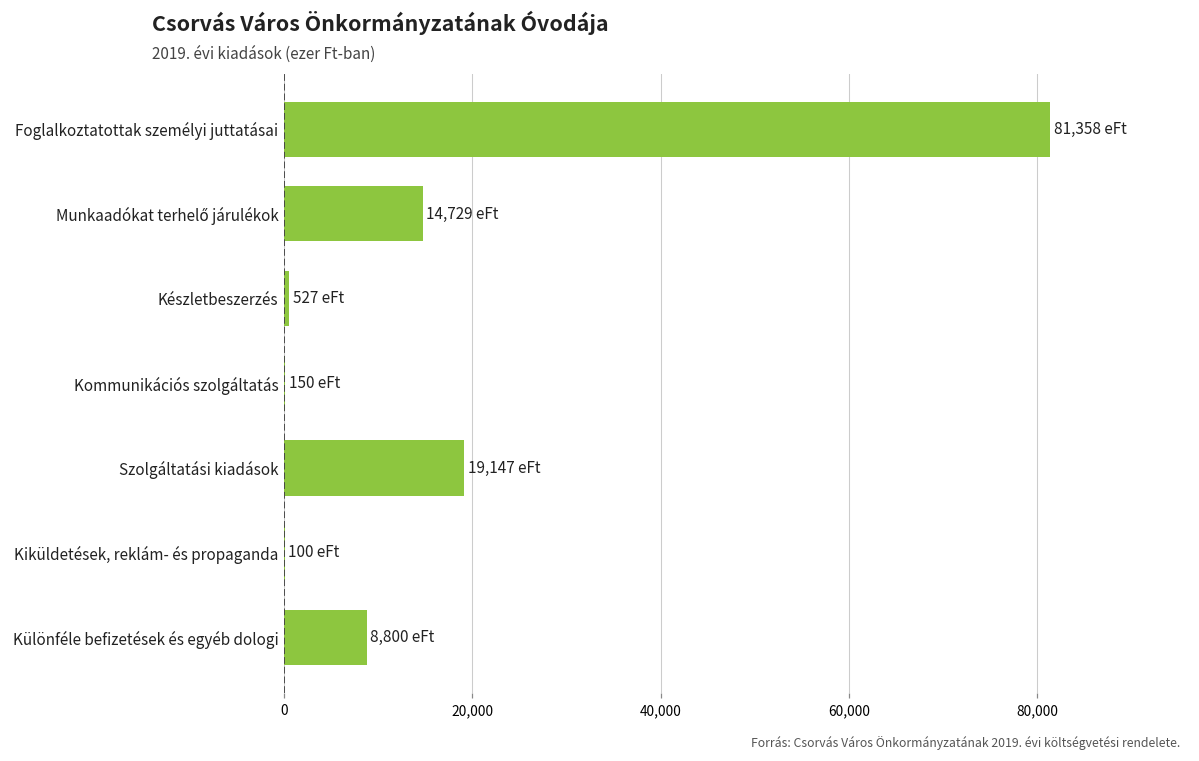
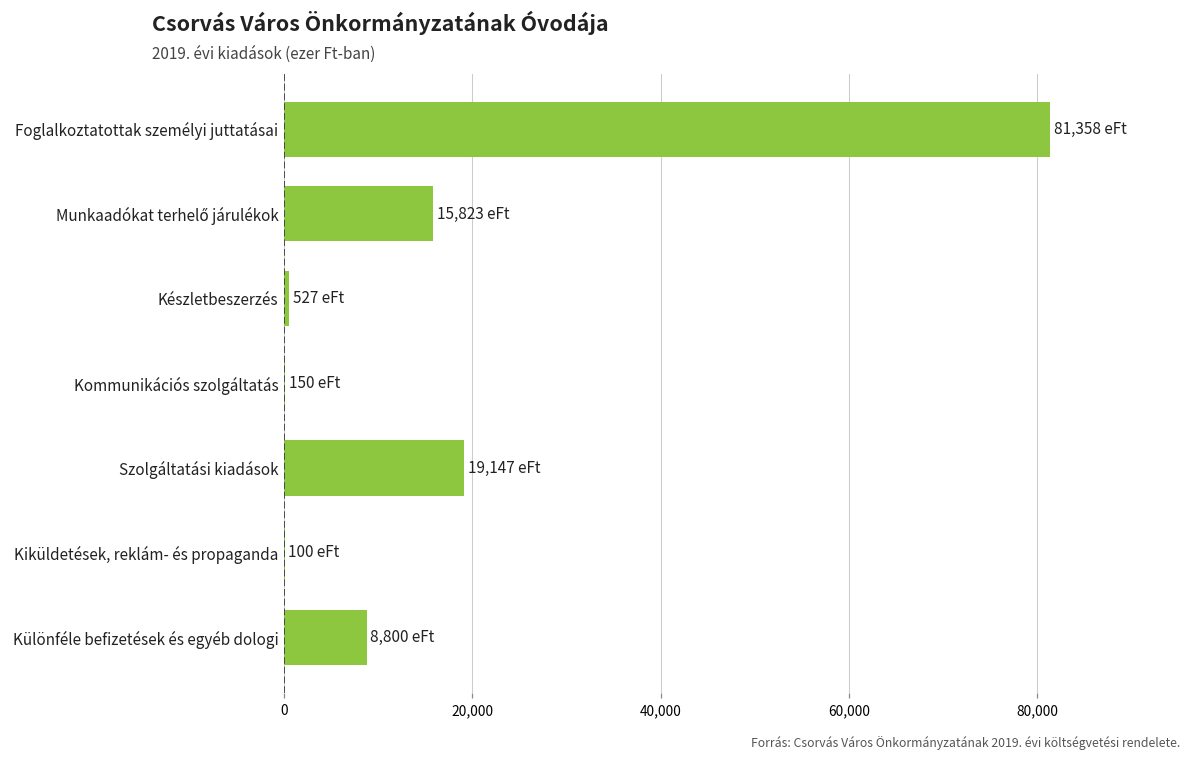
  {
    "Foglalkoztatottak személyi juttatásai": "81,358",
-   "Munkaadókat terhelő járulékok": "14,729",
+   "Munkaadókat terhelő járulékok": "15,823",
    "Készletbeszerzés": "527",
    "Kommunikációs szolgáltatás": "150",
    "Szolgáltatási kiadások": "19,147",
    "Kiküldetések, reklám- és propaganda": "100",
    "Különféle befizetések és egyéb dologi": "8,800"
  }
